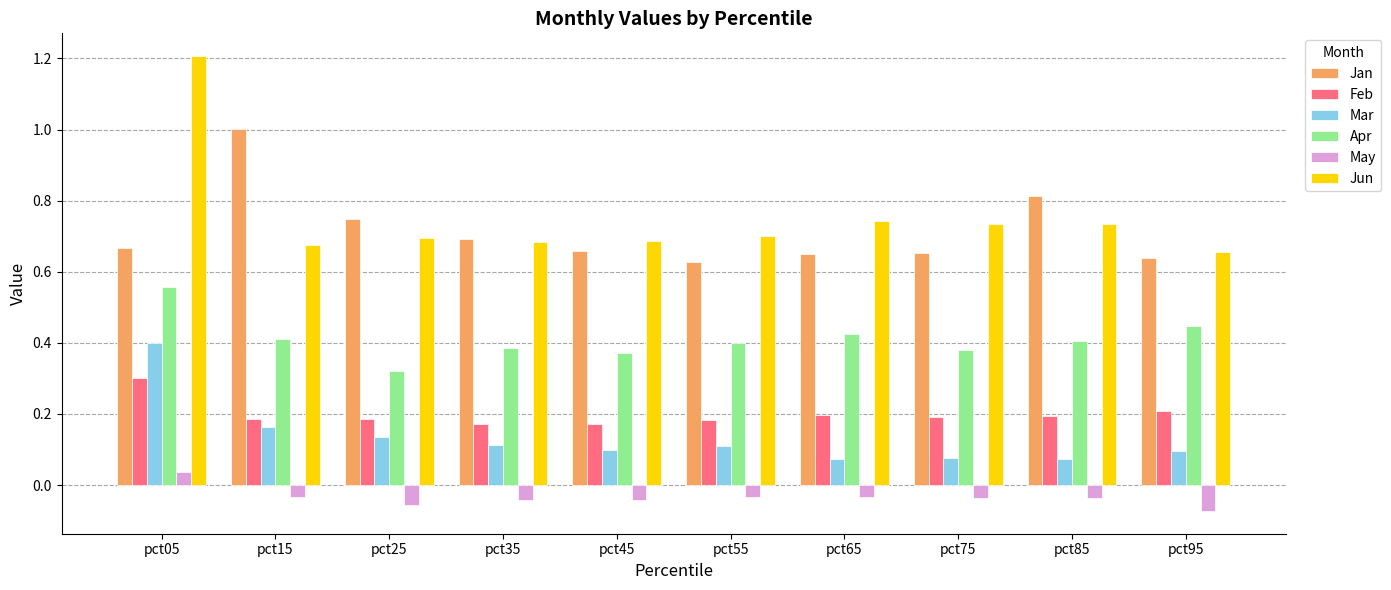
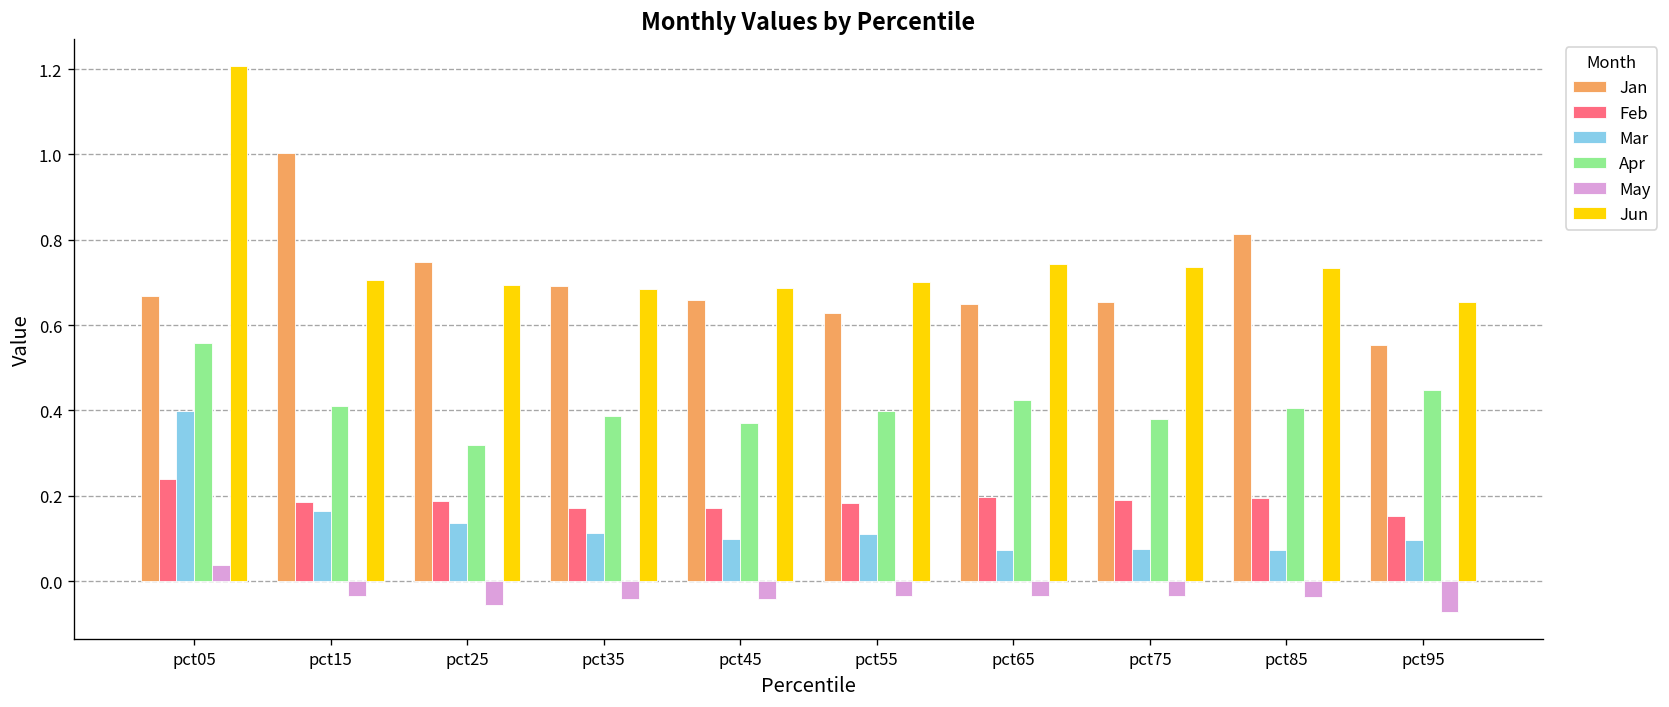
  {
    "Jan": {
      "pct05": 0.67,
      "pct15": 1.00,
      "pct25": 0.75,
      "pct35": 0.69,
      "pct45": 0.66,
      "pct55": 0.63,
      "pct65": 0.65,
      "pct75": 0.65,
      "pct85": 0.81,
-     "pct95": 0.64
+     "pct95": 0.55
    },
    "Feb": {
-     "pct05": 0.30,
+     "pct05": 0.24,
      "pct15": 0.19,
      "pct25": 0.19,
      "pct35": 0.17,
      "pct45": 0.17,
      "pct55": 0.18,
      "pct65": 0.20,
      "pct75": 0.19,
      "pct85": 0.20,
-     "pct95": 0.21
+     "pct95": 0.15
    },
    "Mar": {
      "pct05": 0.40,
      "pct15": 0.16,
      "pct25": 0.14,
      "pct35": 0.11,
      "pct45": 0.10,
      "pct55": 0.11,
      "pct65": 0.07,
      "pct75": 0.08,
      "pct85": 0.07,
      "pct95": 0.10
    },
    "Apr": {
      "pct05": 0.56,
      "pct15": 0.41,
      "pct25": 0.32,
      "pct35": 0.39,
      "pct45": 0.37,
      "pct55": 0.40,
      "pct65": 0.42,
      "pct75": 0.38,
      "pct85": 0.41,
      "pct95": 0.45
    },
    "May": {
      "pct05": 0.04,
      "pct15": -0.03,
      "pct25": -0.06,
      "pct35": -0.04,
      "pct45": -0.04,
      "pct55": -0.03,
      "pct65": -0.03,
      "pct75": -0.04,
      "pct85": -0.04,
      "pct95": -0.07
    },
    "Jun": {
      "pct05": 1.21,
-     "pct15": 0.67,
+     "pct15": 0.71,
      "pct25": 0.69,
      "pct35": 0.68,
      "pct45": 0.69,
      "pct55": 0.70,
      "pct65": 0.74,
      "pct75": 0.74,
      "pct85": 0.73,
      "pct95": 0.65
    }
  }
